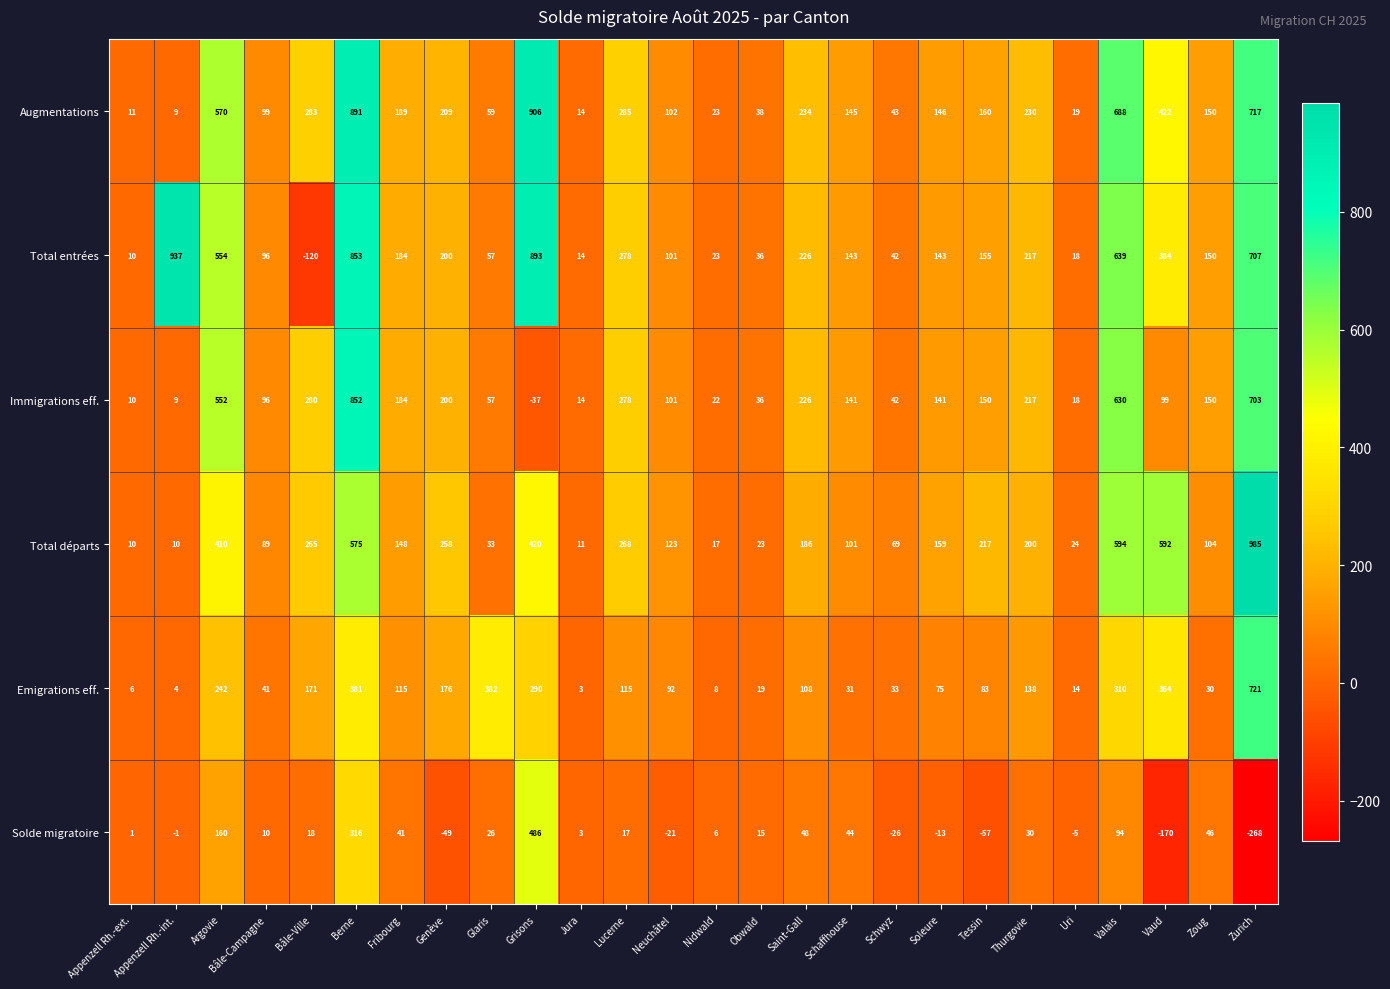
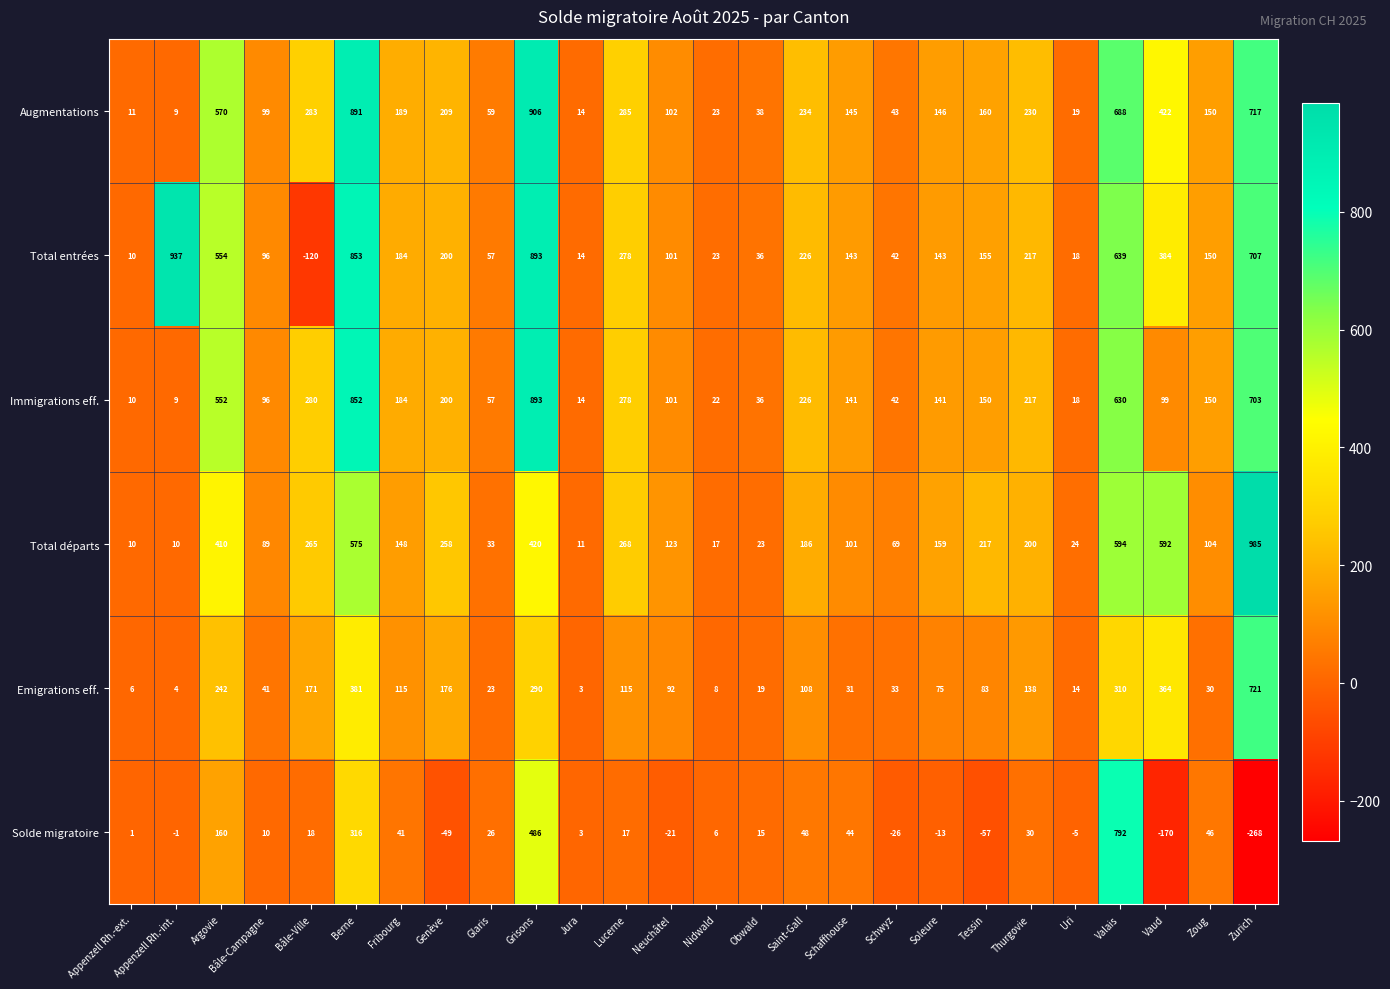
  {
    "Augmentations": {
      "Appenzell Rh.-ext.": 11,
      "Appenzell Rh.-int.": 9,
      "Argovie": 570,
      "Bâle-Campagne": 99,
      "Bâle-Ville": 283,
      "Berne": 891,
      "Fribourg": 189,
      "Genève": 209,
      "Glaris": 59,
      "Grisons": 906,
      "Jura": 14,
      "Lucerne": 285,
      "Neuchâtel": 102,
      "Nidwald": 23,
      "Obwald": 38,
      "Saint-Gall": 234,
      "Schaffhouse": 145,
      "Schwyz": 43,
      "Soleure": 146,
      "Tessin": 160,
      "Thurgovie": 230,
      "Uri": 19,
      "Valais": 688,
      "Vaud": 422,
      "Zoug": 150,
      "Zurich": 717
    },
    "Total entrées": {
      "Appenzell Rh.-ext.": 10,
      "Appenzell Rh.-int.": 937,
      "Argovie": 554,
      "Bâle-Campagne": 96,
      "Bâle-Ville": -120,
      "Berne": 853,
      "Fribourg": 184,
      "Genève": 200,
      "Glaris": 57,
      "Grisons": 893,
      "Jura": 14,
      "Lucerne": 278,
      "Neuchâtel": 101,
      "Nidwald": 23,
      "Obwald": 36,
      "Saint-Gall": 226,
      "Schaffhouse": 143,
      "Schwyz": 42,
      "Soleure": 143,
      "Tessin": 155,
      "Thurgovie": 217,
      "Uri": 18,
      "Valais": 639,
      "Vaud": 384,
      "Zoug": 150,
      "Zurich": 707
    },
    "Immigrations eff.": {
      "Appenzell Rh.-ext.": 10,
      "Appenzell Rh.-int.": 9,
      "Argovie": 552,
      "Bâle-Campagne": 96,
      "Bâle-Ville": 280,
      "Berne": 852,
      "Fribourg": 184,
      "Genève": 200,
      "Glaris": 57,
-     "Grisons": -37,
+     "Grisons": 893,
      "Jura": 14,
      "Lucerne": 278,
      "Neuchâtel": 101,
      "Nidwald": 22,
      "Obwald": 36,
      "Saint-Gall": 226,
      "Schaffhouse": 141,
      "Schwyz": 42,
      "Soleure": 141,
      "Tessin": 150,
      "Thurgovie": 217,
      "Uri": 18,
      "Valais": 630,
      "Vaud": 99,
      "Zoug": 150,
      "Zurich": 703
    },
    "Total départs": {
      "Appenzell Rh.-ext.": 10,
      "Appenzell Rh.-int.": 10,
      "Argovie": 410,
      "Bâle-Campagne": 89,
      "Bâle-Ville": 265,
      "Berne": 575,
      "Fribourg": 148,
      "Genève": 258,
      "Glaris": 33,
      "Grisons": 420,
      "Jura": 11,
      "Lucerne": 268,
      "Neuchâtel": 123,
      "Nidwald": 17,
      "Obwald": 23,
      "Saint-Gall": 186,
      "Schaffhouse": 101,
      "Schwyz": 69,
      "Soleure": 159,
      "Tessin": 217,
      "Thurgovie": 200,
      "Uri": 24,
      "Valais": 594,
      "Vaud": 592,
      "Zoug": 104,
      "Zurich": 985
    },
    "Emigrations eff.": {
      "Appenzell Rh.-ext.": 6,
      "Appenzell Rh.-int.": 4,
      "Argovie": 242,
      "Bâle-Campagne": 41,
      "Bâle-Ville": 171,
      "Berne": 381,
      "Fribourg": 115,
      "Genève": 176,
-     "Glaris": 382,
+     "Glaris": 23,
      "Grisons": 290,
      "Jura": 3,
      "Lucerne": 115,
      "Neuchâtel": 92,
      "Nidwald": 8,
      "Obwald": 19,
      "Saint-Gall": 108,
      "Schaffhouse": 31,
      "Schwyz": 33,
      "Soleure": 75,
      "Tessin": 83,
      "Thurgovie": 138,
      "Uri": 14,
      "Valais": 310,
      "Vaud": 364,
      "Zoug": 30,
      "Zurich": 721
    },
    "Solde migratoire": {
      "Appenzell Rh.-ext.": 1,
      "Appenzell Rh.-int.": -1,
      "Argovie": 160,
      "Bâle-Campagne": 10,
      "Bâle-Ville": 18,
      "Berne": 316,
      "Fribourg": 41,
      "Genève": -49,
      "Glaris": 26,
      "Grisons": 486,
      "Jura": 3,
      "Lucerne": 17,
      "Neuchâtel": -21,
      "Nidwald": 6,
      "Obwald": 15,
      "Saint-Gall": 48,
      "Schaffhouse": 44,
      "Schwyz": -26,
      "Soleure": -13,
      "Tessin": -57,
      "Thurgovie": 30,
      "Uri": -5,
-     "Valais": 94,
+     "Valais": 792,
      "Vaud": -170,
      "Zoug": 46,
      "Zurich": -268
    }
  }
